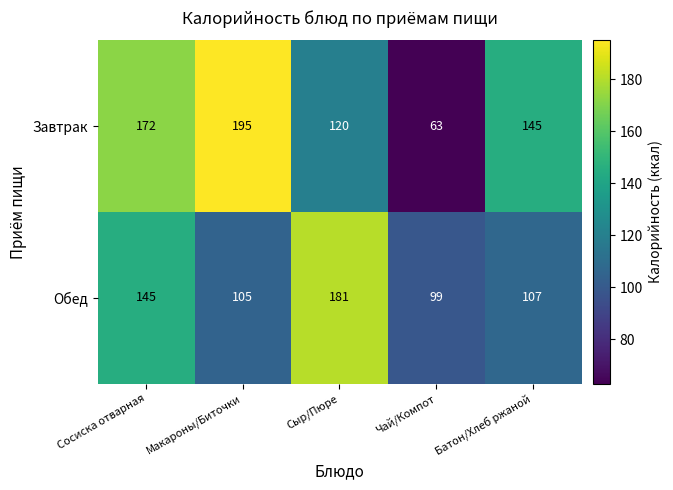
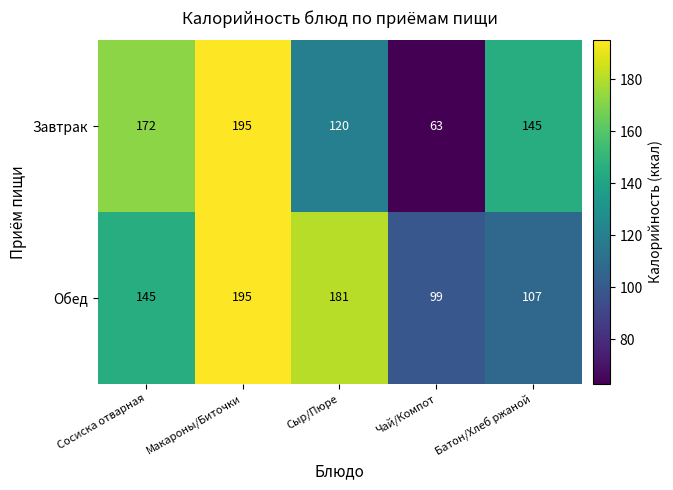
  {
    "Завтрак": {
      "Сосиска отварная": 172,
      "Макароны/Биточки": 195,
      "Сыр/Пюре": 120,
      "Чай/Компот": 63,
      "Батон/Хлеб ржаной": 145
    },
    "Обед": {
      "Сосиска отварная": 145,
-     "Макароны/Биточки": 105,
+     "Макароны/Биточки": 195,
      "Сыр/Пюре": 181,
      "Чай/Компот": 99,
      "Батон/Хлеб ржаной": 107
    }
  }
